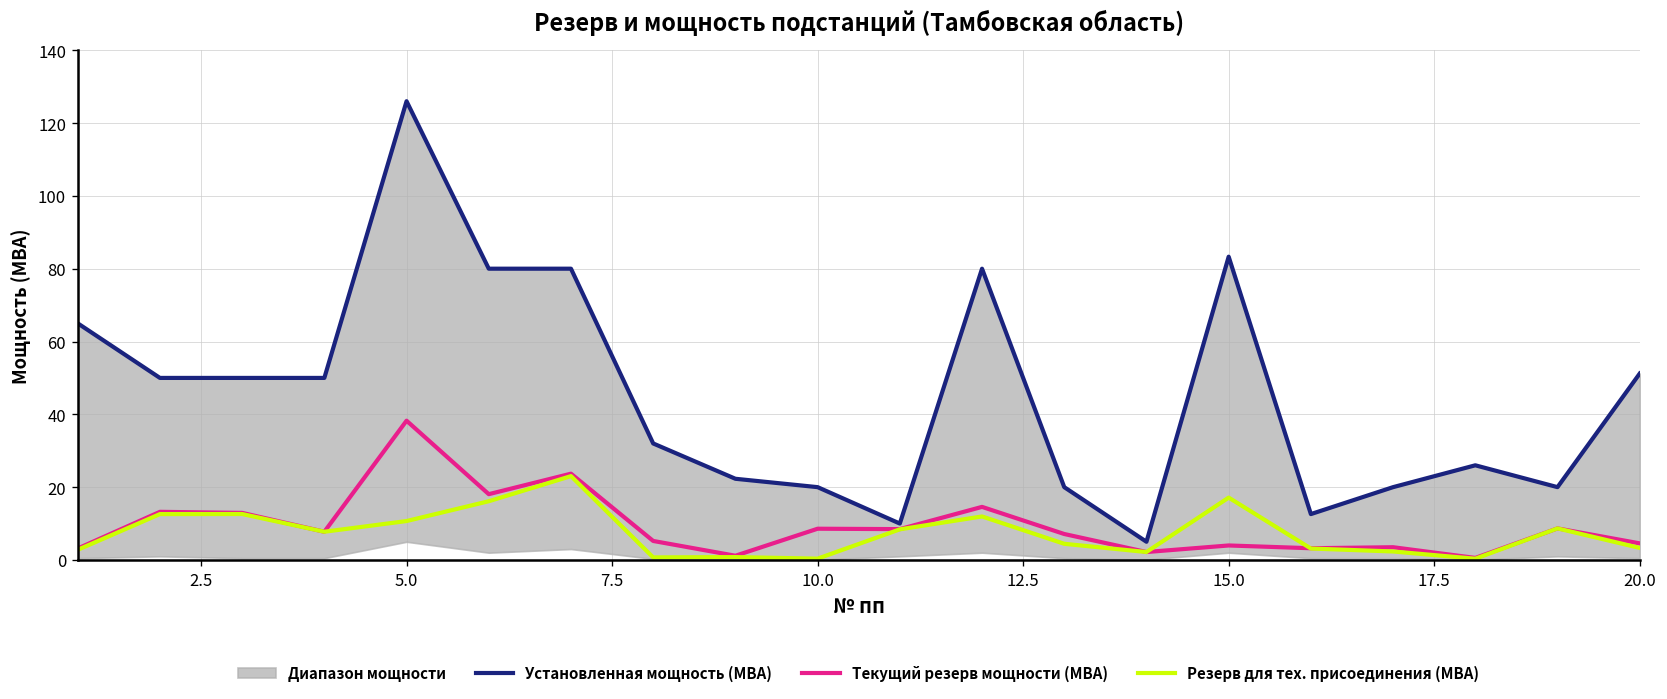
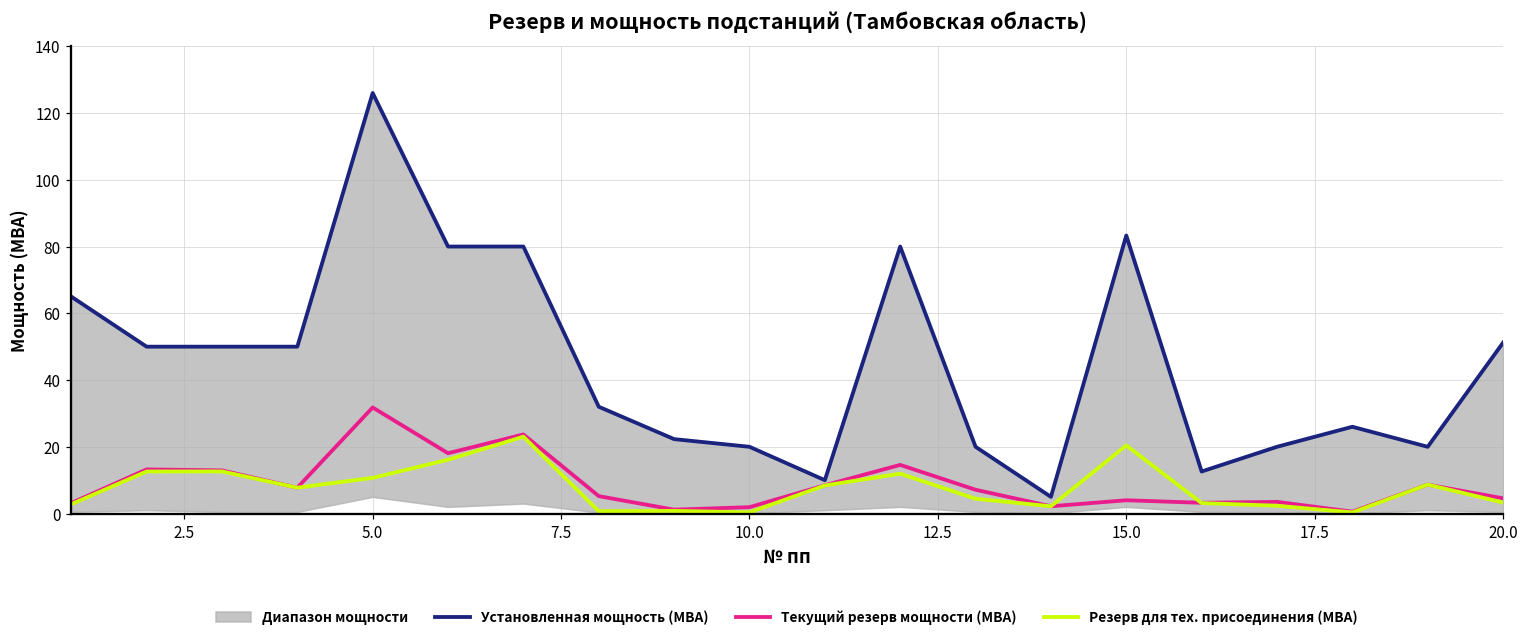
  {
    "Диапазон мощности": {
      "5.0": 126,
      "10.0": 20,
      "15.0": 83,
      "20.0": 51
    },
    "Текущий резерв мощности (МВА)": {
-     "5.0": 38,
-     "10.0": 9,
+     "5.0": 32,
+     "10.0": 2,
      "15.0": 4,
      "20.0": 5
    },
    "Резерв для тех. присоединения (МВА)": {
      "5.0": 11,
      "10.0": 0,
-     "15.0": 17,
+     "15.0": 20,
      "20.0": 3
    }
  }
